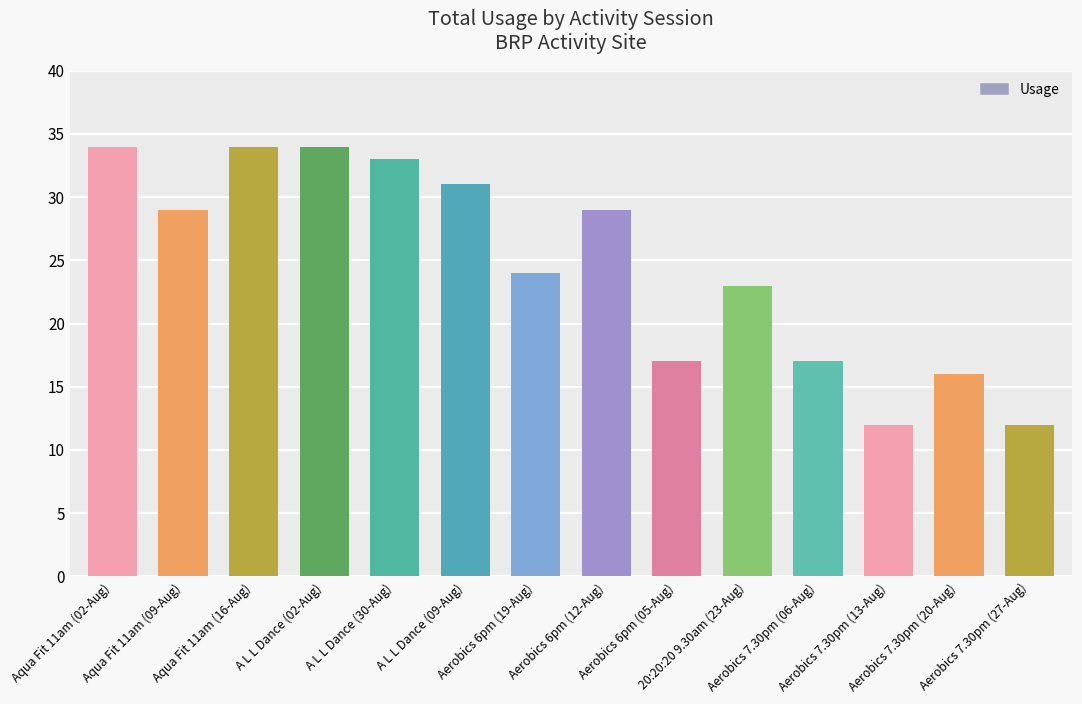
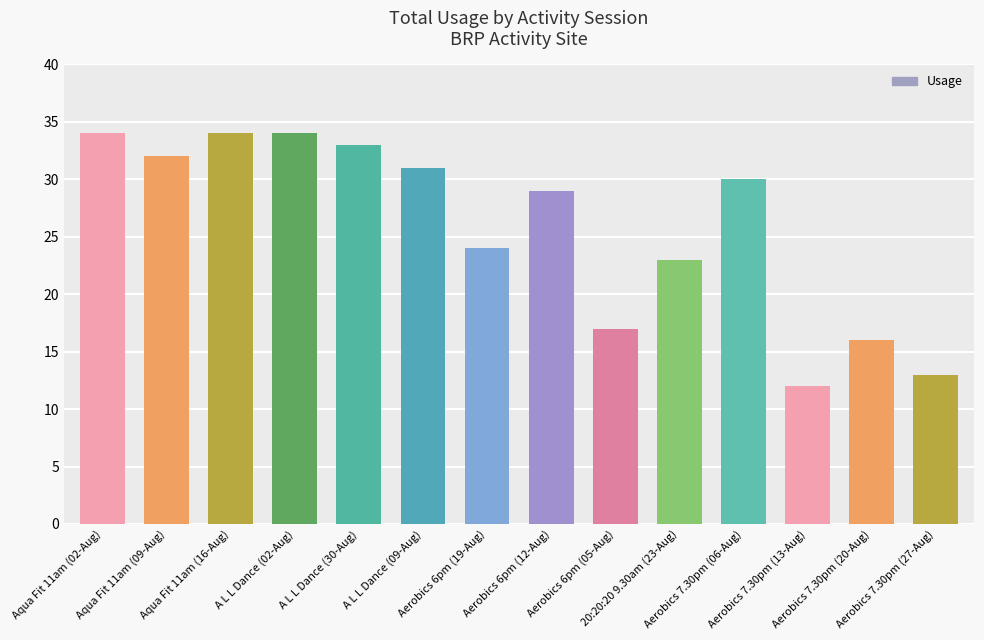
  {
    "Aqua Fit 11am (02-Aug)": 34,
-   "Aqua Fit 11am (09-Aug)": 29,
+   "Aqua Fit 11am (09-Aug)": 32,
    "Aqua Fit 11am (16-Aug)": 34,
    "A L L Dance (02-Aug)": 34,
    "A L L Dance (30-Aug)": 33,
    "A L L Dance (09-Aug)": 31,
    "Aerobics 6pm (19-Aug)": 24,
    "Aerobics 6pm (12-Aug)": 29,
    "Aerobics 6pm (05-Aug)": 17,
    "20:20:20 9.30am (23-Aug)": 23,
-   "Aerobics 7.30pm (06-Aug)": 17,
+   "Aerobics 7.30pm (06-Aug)": 30,
    "Aerobics 7.30pm (13-Aug)": 12,
    "Aerobics 7.30pm (20-Aug)": 16,
-   "Aerobics 7.30pm (27-Aug)": 12
+   "Aerobics 7.30pm (27-Aug)": 13
  }
